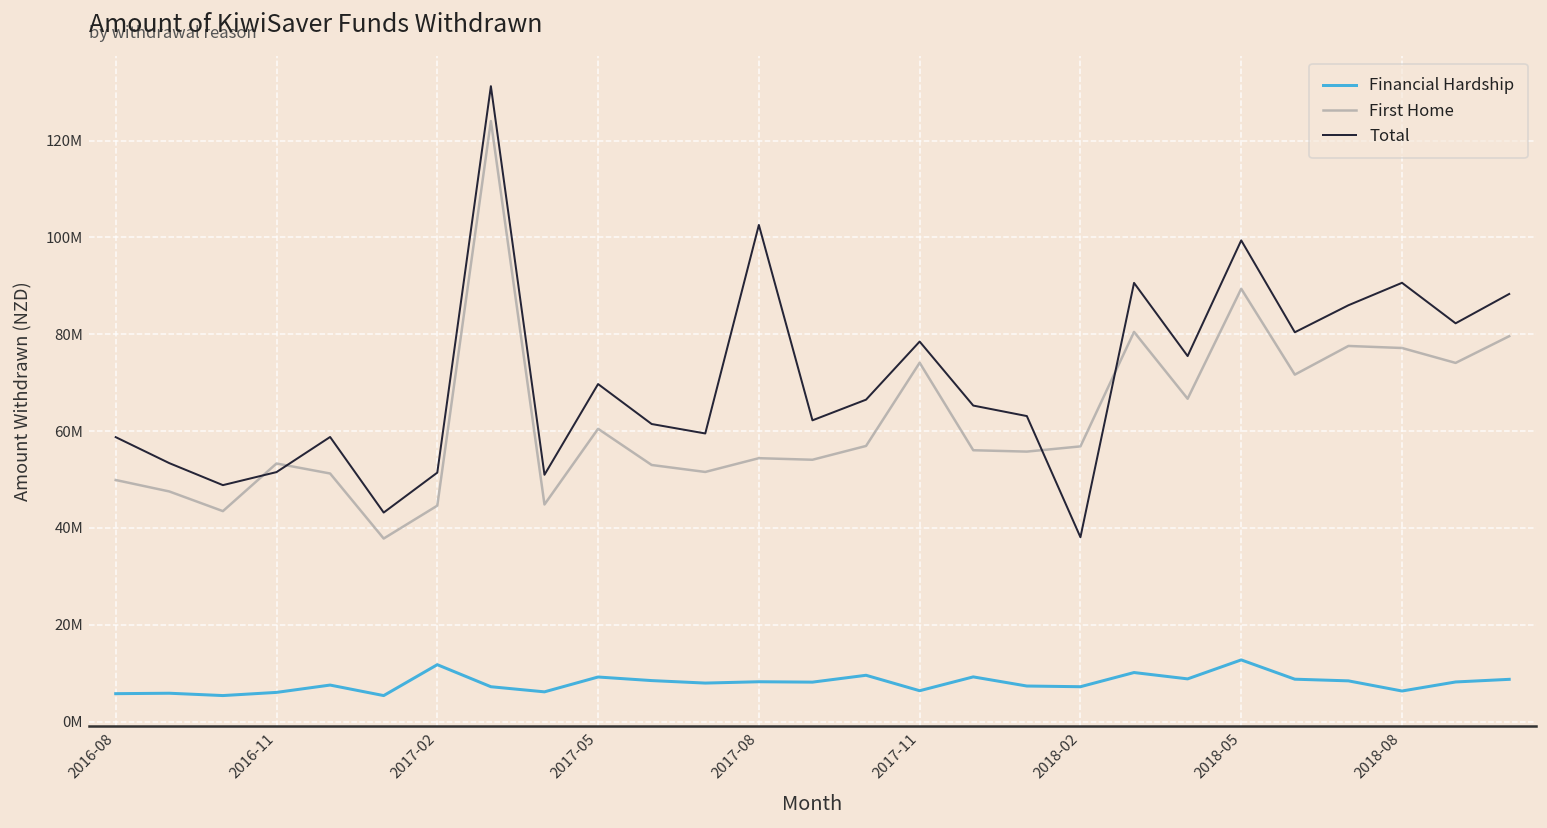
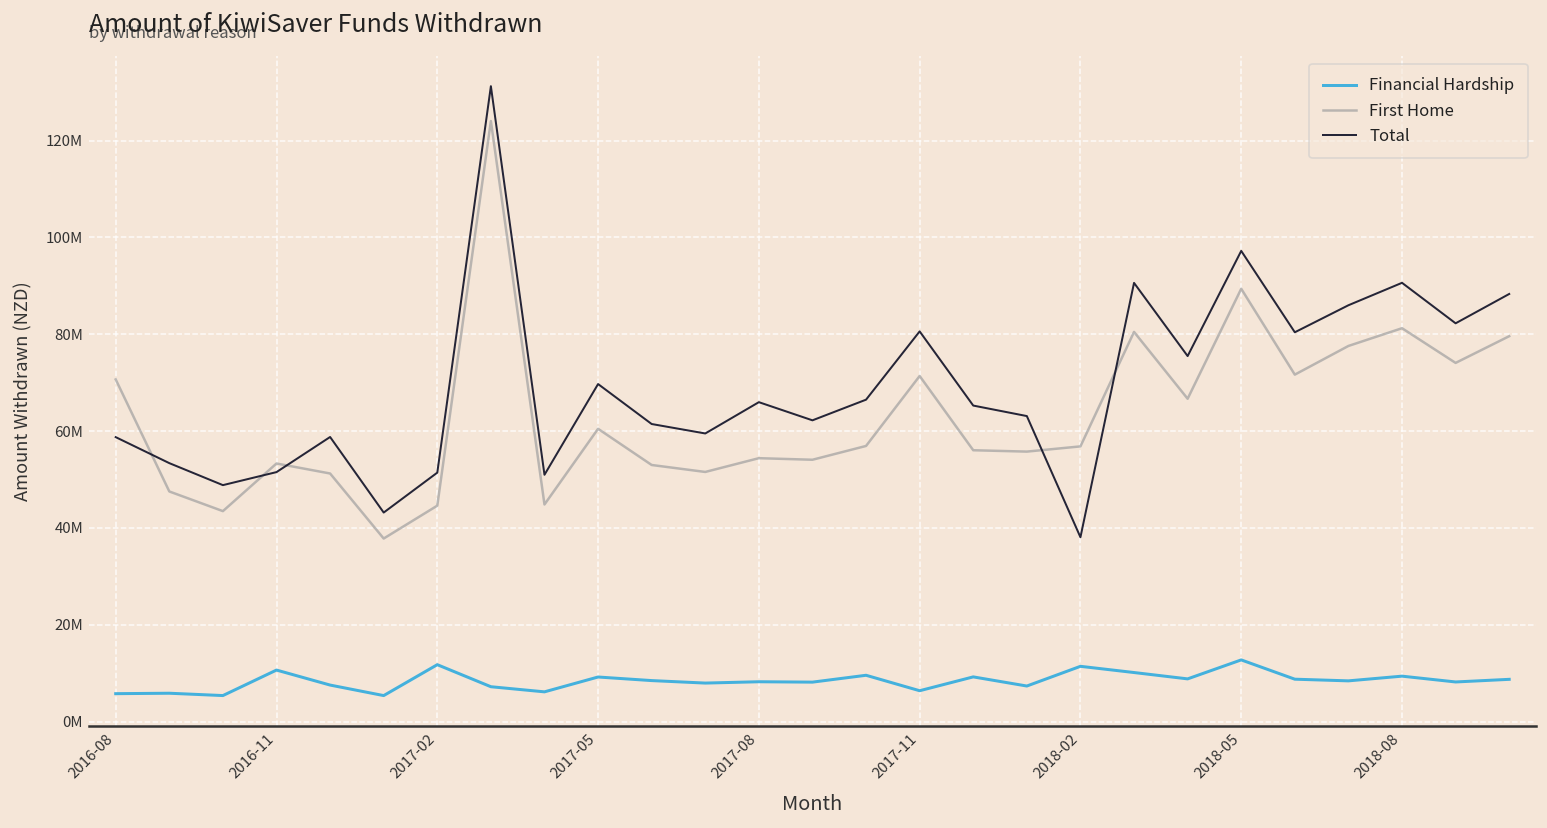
  {
    "Financial Hardship": {
      "2016-08": 6000000,
-     "2016-11": 6000000,
+     "2016-11": 11000000,
      "2017-02": 12000000,
      "2017-05": 9000000,
      "2017-08": 8000000,
      "2017-11": 6000000,
-     "2018-02": 7000000,
+     "2018-02": 11000000,
      "2018-05": 13000000,
-     "2018-08": 6000000
+     "2018-08": 9000000
    },
    "First Home": {
-     "2016-08": 50000000,
+     "2016-08": 71000000,
      "2016-11": 53000000,
      "2017-02": 45000000,
      "2017-05": 60000000,
      "2017-08": 54000000,
-     "2017-11": 74000000,
+     "2017-11": 71000000,
      "2018-02": 57000000,
      "2018-05": 89000000,
-     "2018-08": 77000000
+     "2018-08": 81000000
    },
    "Total": {
      "2016-08": 59000000,
      "2016-11": 52000000,
      "2017-02": 51000000,
      "2017-05": 70000000,
-     "2017-08": 103000000,
-     "2017-11": 78000000,
+     "2017-08": 66000000,
+     "2017-11": 81000000,
      "2018-02": 38000000,
-     "2018-05": 99000000,
+     "2018-05": 97000000,
      "2018-08": 91000000
    }
  }
